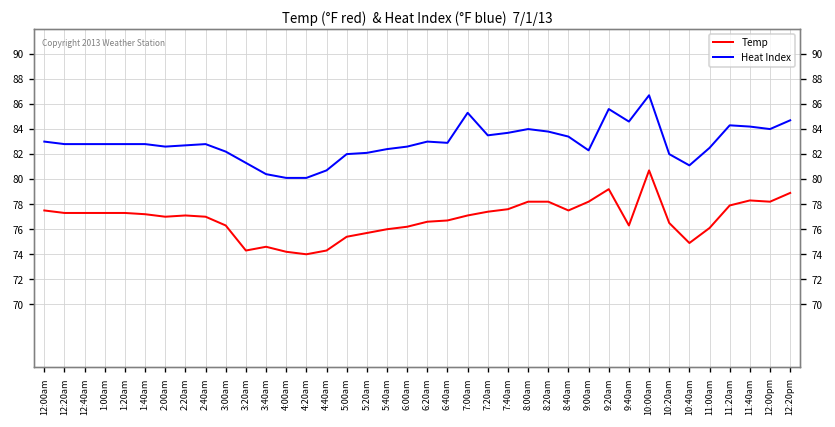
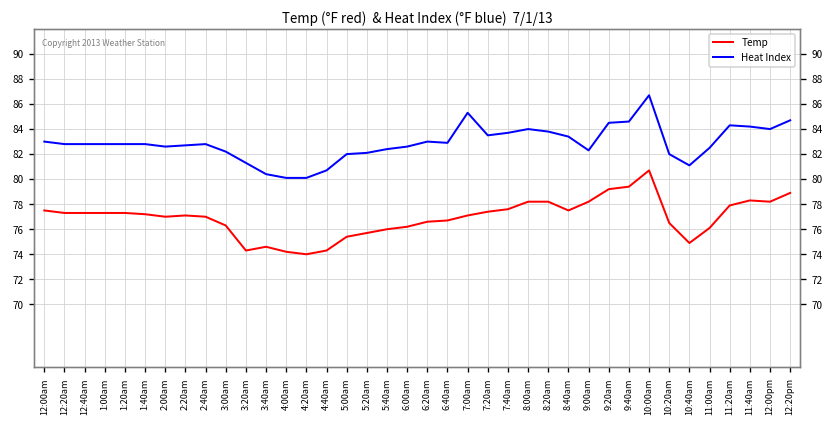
  {
    "Temp": {
      "12:00am": 77.5,
      "12:20am": 77.3,
      "12:40am": 77.3,
      "1:00am": 77.3,
      "1:20am": 77.3,
      "1:40am": 77.2,
      "2:00am": 77.0,
      "2:20am": 77.1,
      "2:40am": 77.0,
      "3:00am": 76.3,
      "3:20am": 74.3,
      "3:40am": 74.6,
      "4:00am": 74.2,
      "4:20am": 74.0,
      "4:40am": 74.3,
      "5:00am": 75.4,
      "5:20am": 75.7,
      "5:40am": 76.0,
      "6:00am": 76.2,
      "6:20am": 76.6,
      "6:40am": 76.7,
      "7:00am": 77.1,
      "7:20am": 77.4,
      "7:40am": 77.6,
      "8:00am": 78.2,
      "8:20am": 78.2,
      "8:40am": 77.5,
      "9:00am": 78.2,
      "9:20am": 79.2,
-     "9:40am": 76.3,
+     "9:40am": 79.4,
      "10:00am": 80.7,
      "10:20am": 76.5,
      "10:40am": 74.9,
      "11:00am": 76.1,
      "11:20am": 77.9,
      "11:40am": 78.3,
      "12:00pm": 78.2,
      "12:20pm": 78.9
    },
    "Heat Index": {
      "12:00am": 83.0,
      "12:20am": 82.8,
      "12:40am": 82.8,
      "1:00am": 82.8,
      "1:20am": 82.8,
      "1:40am": 82.8,
      "2:00am": 82.6,
      "2:20am": 82.7,
      "2:40am": 82.8,
      "3:00am": 82.2,
      "3:20am": 81.3,
      "3:40am": 80.4,
      "4:00am": 80.1,
      "4:20am": 80.1,
      "4:40am": 80.7,
      "5:00am": 82.0,
      "5:20am": 82.1,
      "5:40am": 82.4,
      "6:00am": 82.6,
      "6:20am": 83.0,
      "6:40am": 82.9,
      "7:00am": 85.3,
      "7:20am": 83.5,
      "7:40am": 83.7,
      "8:00am": 84.0,
      "8:20am": 83.8,
      "8:40am": 83.4,
      "9:00am": 82.3,
-     "9:20am": 85.6,
+     "9:20am": 84.5,
      "9:40am": 84.6,
      "10:00am": 86.7,
      "10:20am": 82.0,
      "10:40am": 81.1,
      "11:00am": 82.5,
      "11:20am": 84.3,
      "11:40am": 84.2,
      "12:00pm": 84.0,
      "12:20pm": 84.7
    }
  }
